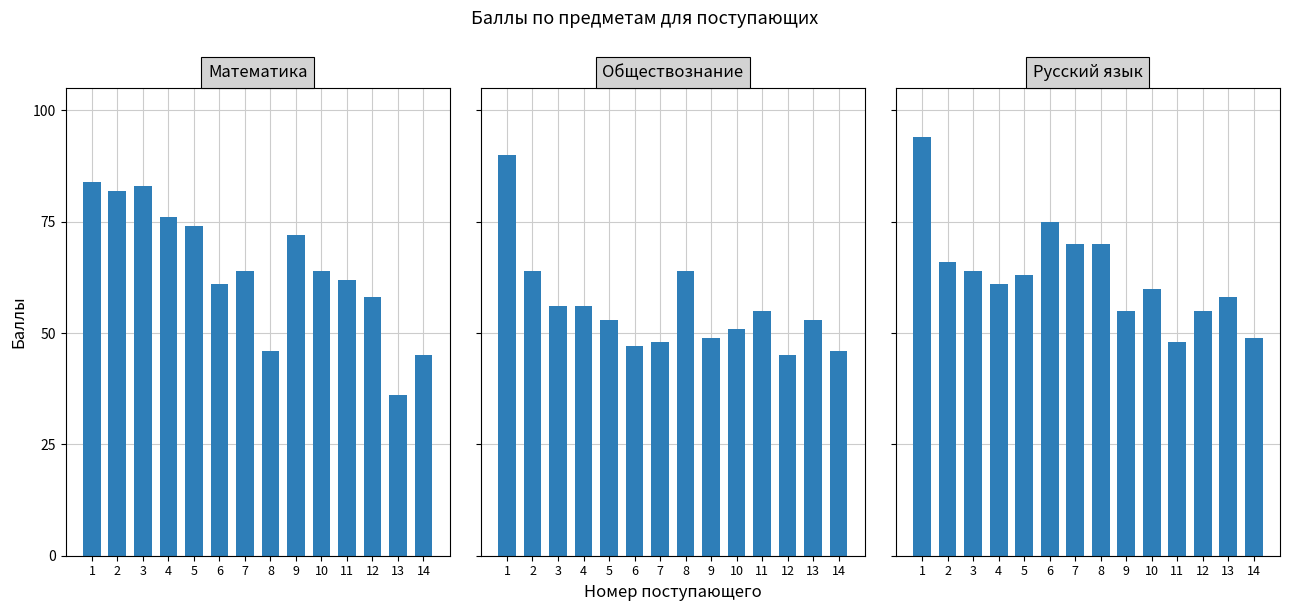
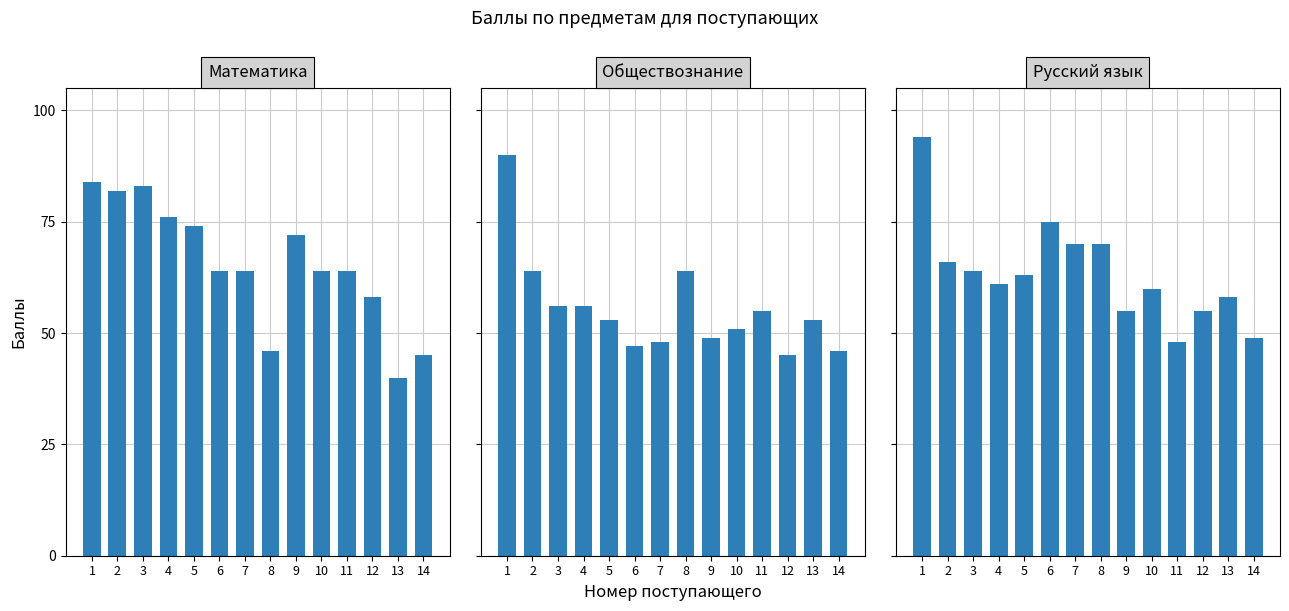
  {
    "Математика": {
      "1": 84,
      "2": 82,
      "3": 83,
      "4": 76,
      "5": 74,
-     "6": 61,
+     "6": 64,
      "7": 64,
      "8": 46,
      "9": 72,
      "10": 64,
-     "11": 62,
+     "11": 64,
      "12": 58,
-     "13": 36,
+     "13": 40,
      "14": 45
    }
  }
